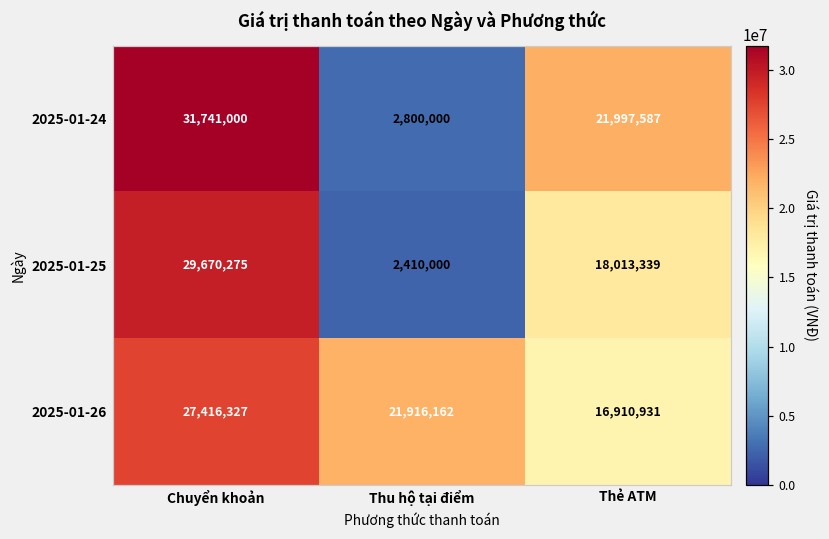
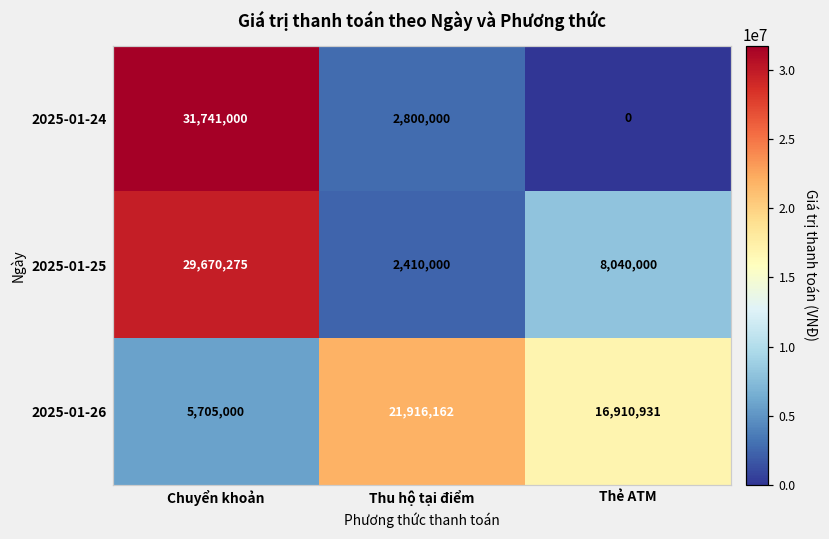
  {
    "2025-01-24": {
      "Chuyển khoản": "31,741,000",
      "Thu hộ tại điểm": "2,800,000",
-     "Thẻ ATM": "21,997,587"
+     "Thẻ ATM": "0"
    },
    "2025-01-25": {
      "Chuyển khoản": "29,670,275",
      "Thu hộ tại điểm": "2,410,000",
-     "Thẻ ATM": "18,013,339"
+     "Thẻ ATM": "8,040,000"
    },
    "2025-01-26": {
-     "Chuyển khoản": "27,416,327",
+     "Chuyển khoản": "5,705,000",
      "Thu hộ tại điểm": "21,916,162",
      "Thẻ ATM": "16,910,931"
    }
  }
